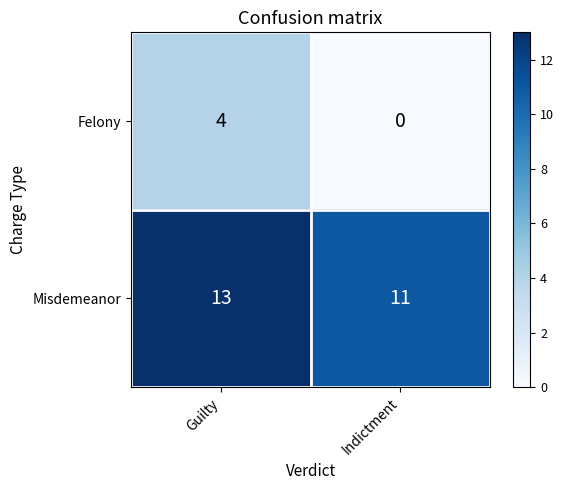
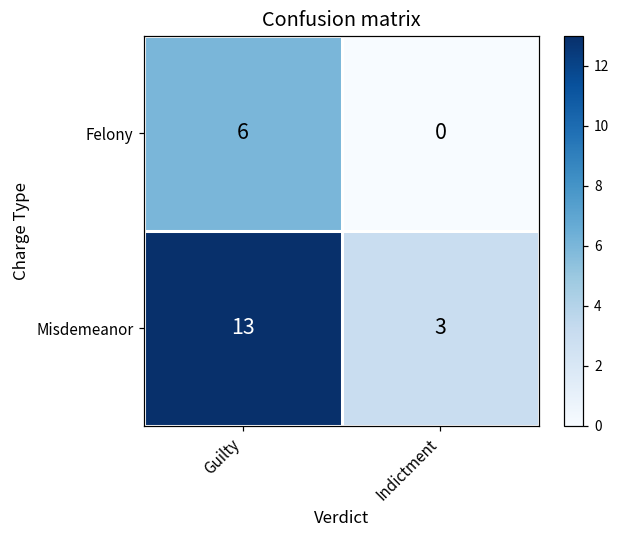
  {
    "Felony": {
-     "Guilty": 4,
+     "Guilty": 6,
      "Indictment": 0
    },
    "Misdemeanor": {
      "Guilty": 13,
-     "Indictment": 11
+     "Indictment": 3
    }
  }
